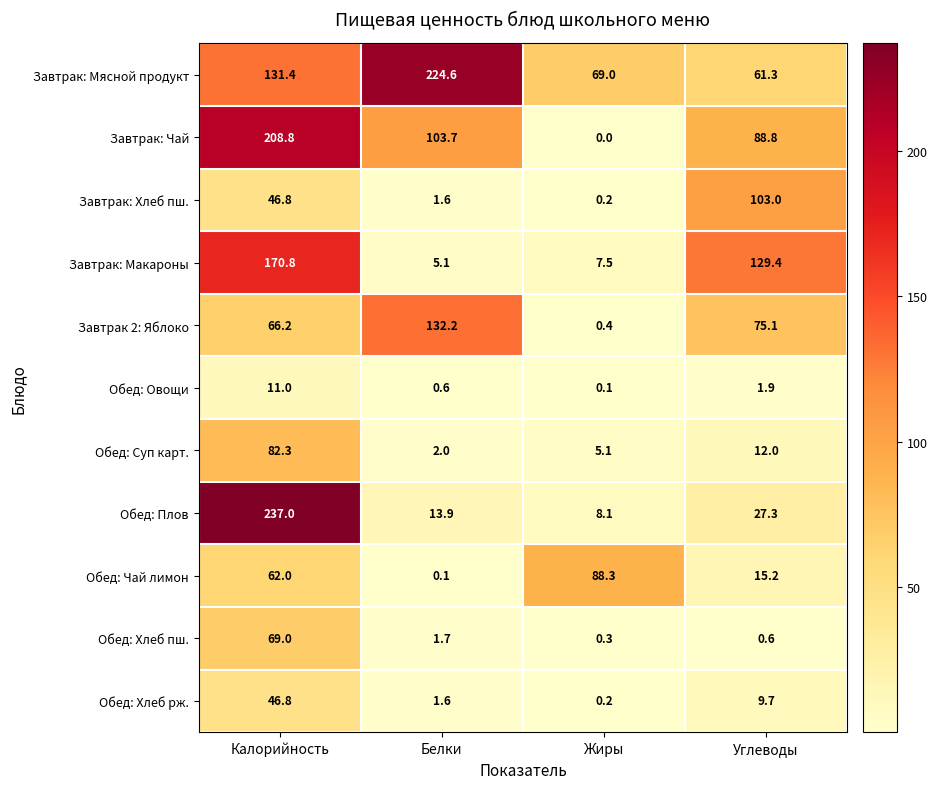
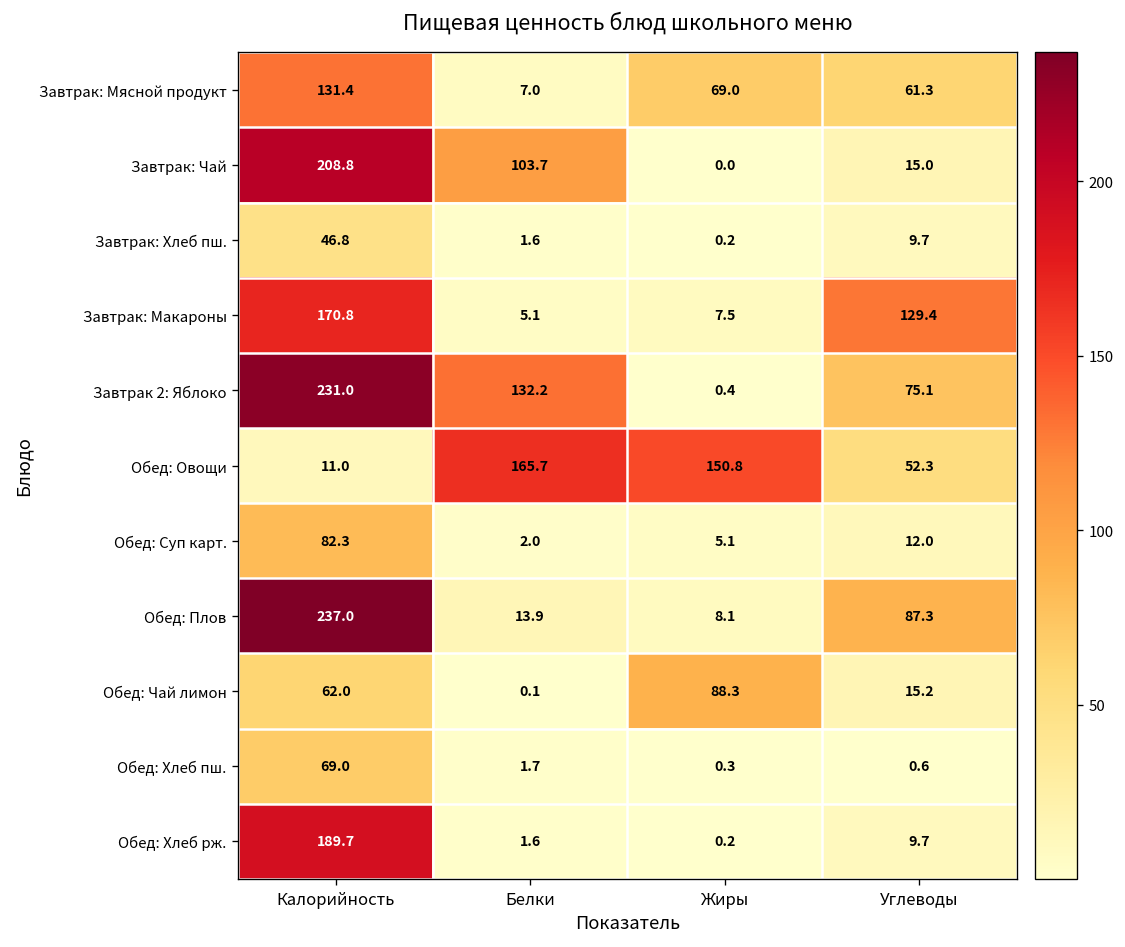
  {
    "Завтрак: Мясной продукт": {
      "Калорийность": 131.4,
-     "Белки": 224.6,
+     "Белки": 7.0,
      "Жиры": 69.0,
      "Углеводы": 61.3
    },
    "Завтрак: Чай": {
      "Калорийность": 208.8,
      "Белки": 103.7,
      "Жиры": 0.0,
-     "Углеводы": 88.8
+     "Углеводы": 15.0
    },
    "Завтрак: Хлеб пш.": {
      "Калорийность": 46.8,
      "Белки": 1.6,
      "Жиры": 0.2,
-     "Углеводы": 103.0
+     "Углеводы": 9.7
    },
    "Завтрак: Макароны": {
      "Калорийность": 170.8,
      "Белки": 5.1,
      "Жиры": 7.5,
      "Углеводы": 129.4
    },
    "Завтрак 2: Яблоко": {
-     "Калорийность": 66.2,
+     "Калорийность": 231.0,
      "Белки": 132.2,
      "Жиры": 0.4,
      "Углеводы": 75.1
    },
    "Обед: Овощи": {
      "Калорийность": 11.0,
-     "Белки": 0.6,
-     "Жиры": 0.1,
-     "Углеводы": 1.9
+     "Белки": 165.7,
+     "Жиры": 150.8,
+     "Углеводы": 52.3
    },
    "Обед: Суп карт.": {
      "Калорийность": 82.3,
      "Белки": 2.0,
      "Жиры": 5.1,
      "Углеводы": 12.0
    },
    "Обед: Плов": {
      "Калорийность": 237.0,
      "Белки": 13.9,
      "Жиры": 8.1,
-     "Углеводы": 27.3
+     "Углеводы": 87.3
    },
    "Обед: Чай лимон": {
      "Калорийность": 62.0,
      "Белки": 0.1,
      "Жиры": 88.3,
      "Углеводы": 15.2
    },
    "Обед: Хлеб пш.": {
      "Калорийность": 69.0,
      "Белки": 1.7,
      "Жиры": 0.3,
      "Углеводы": 0.6
    },
    "Обед: Хлеб рж.": {
-     "Калорийность": 46.8,
+     "Калорийность": 189.7,
      "Белки": 1.6,
      "Жиры": 0.2,
      "Углеводы": 9.7
    }
  }
